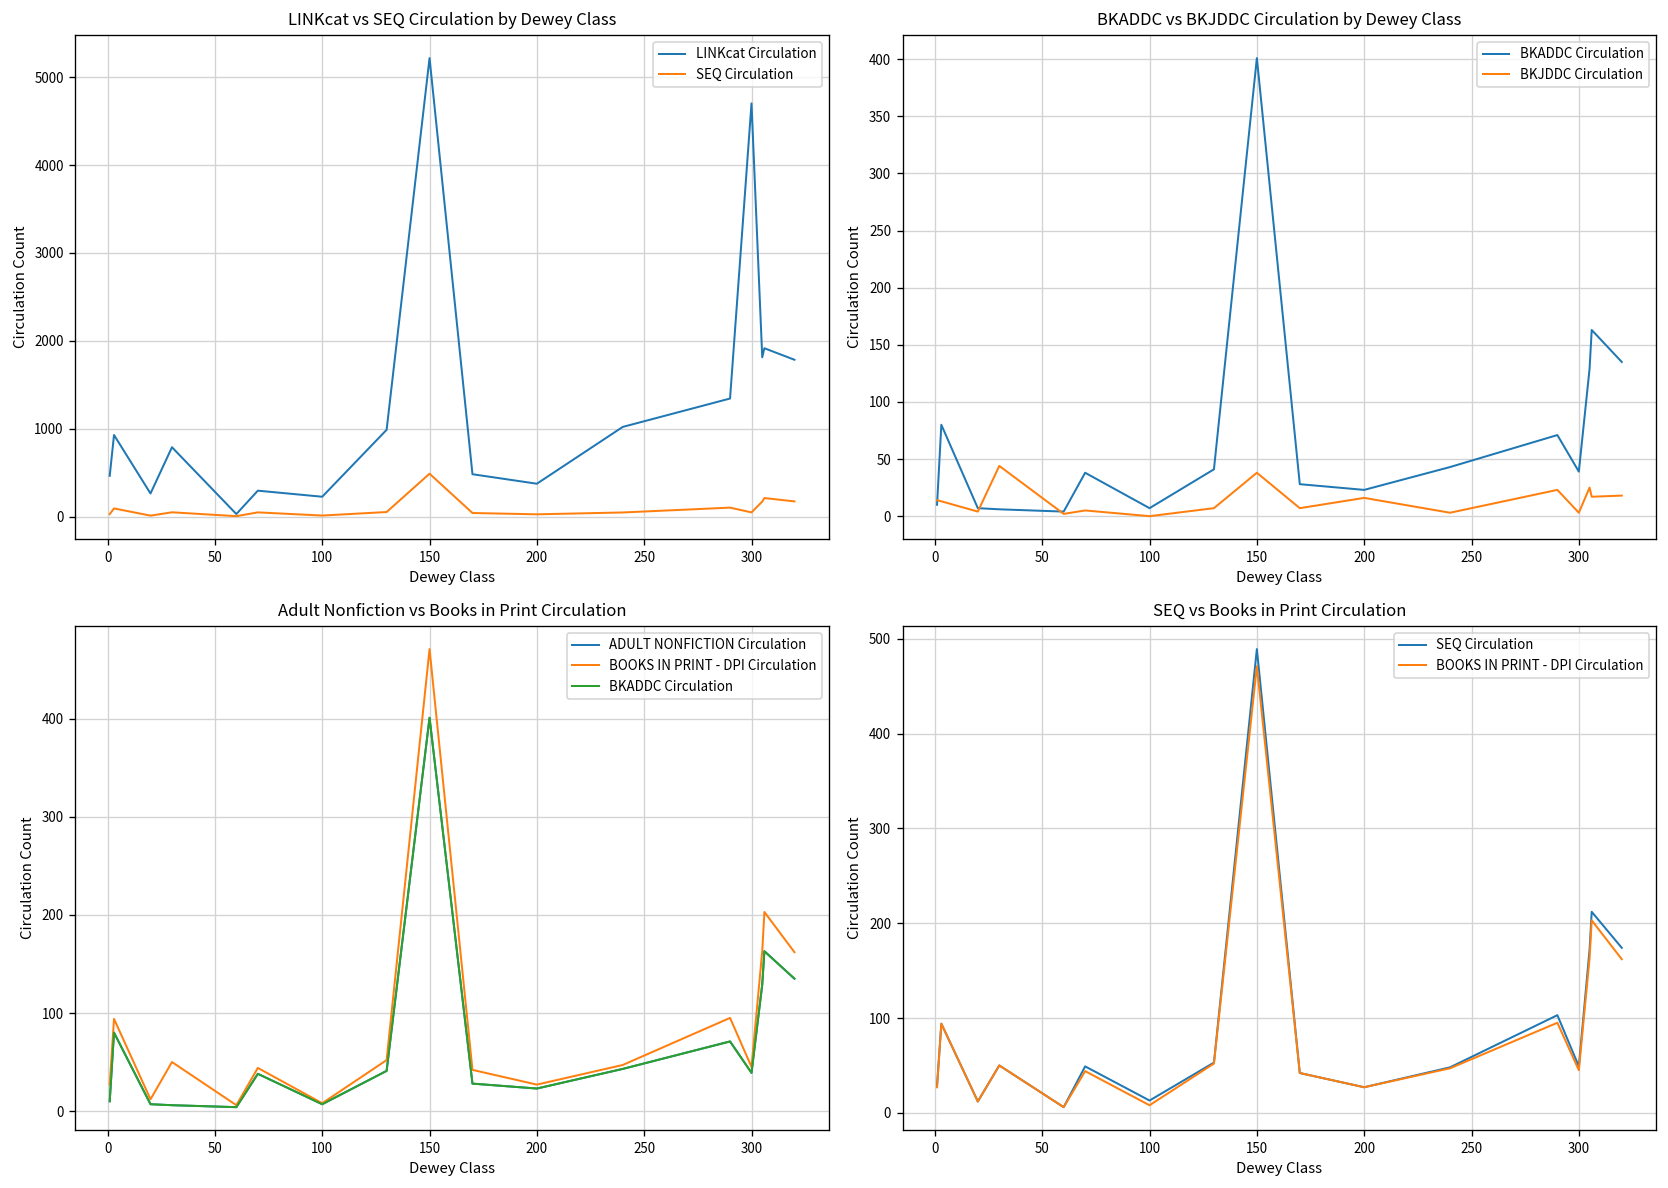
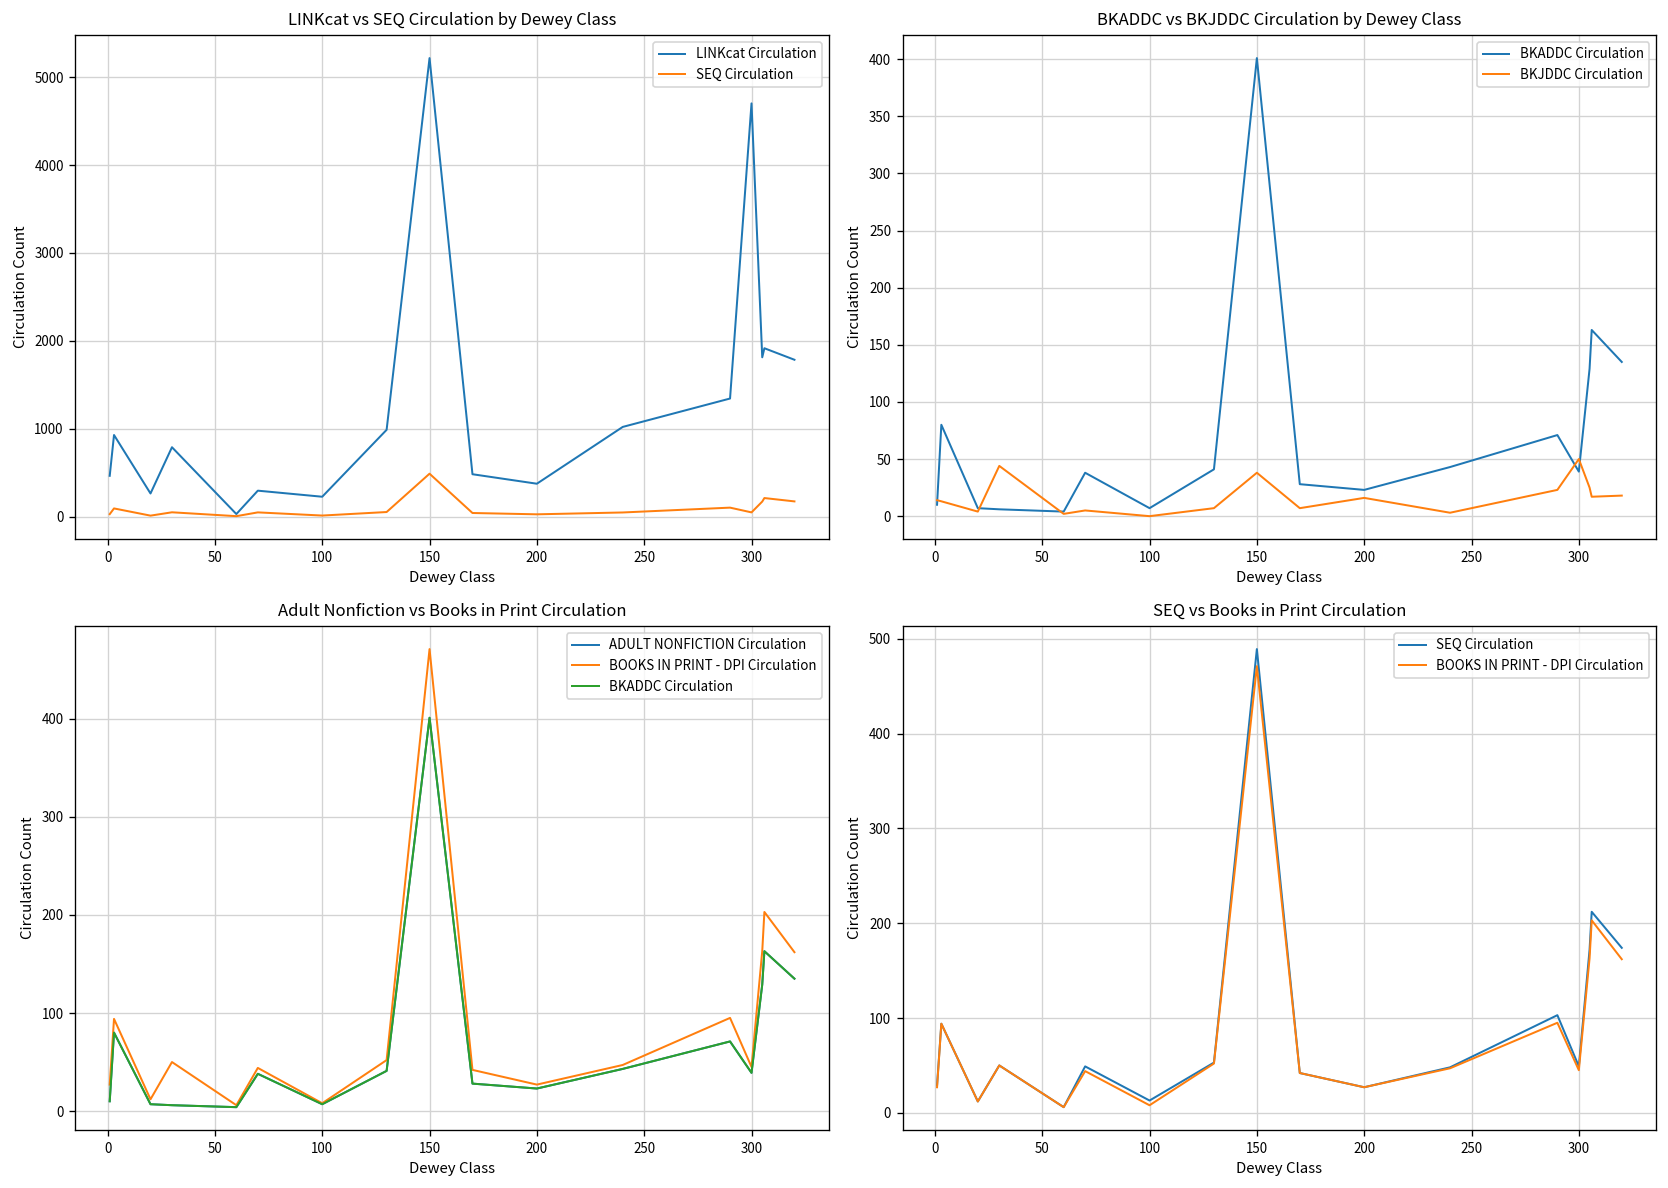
  {
    "LINKcat vs SEQ Circulation by Dewey Class": {
      "LINKcat Circulation": {
        "100": 200,
        "150": 5200,
        "200": 400,
        "300": 4700
      }
    },
    "BKADDC vs BKJDDC Circulation by Dewey Class": {
      "BKJDDC Circulation": {
        "100": 0,
        "150": 40,
        "200": 20,
-       "300": 0
+       "300": 50
      }
    },
    "Adult Nonfiction vs Books in Print Circulation": {
      "BKADDC Circulation": {
        "150": 400,
        "200": 20,
        "300": 40
      },
      "BOOKS IN PRINT - DPI Circulation": {
        "150": 470,
        "200": 30,
        "300": 50
      }
    },
    "SEQ vs Books in Print Circulation": {
      "SEQ Circulation": {
        "100": 10,
        "150": 490,
        "300": 50
      },
      "BOOKS IN PRINT - DPI Circulation": {
        "100": 10,
        "150": 470,
        "300": 50
      }
    }
  }
